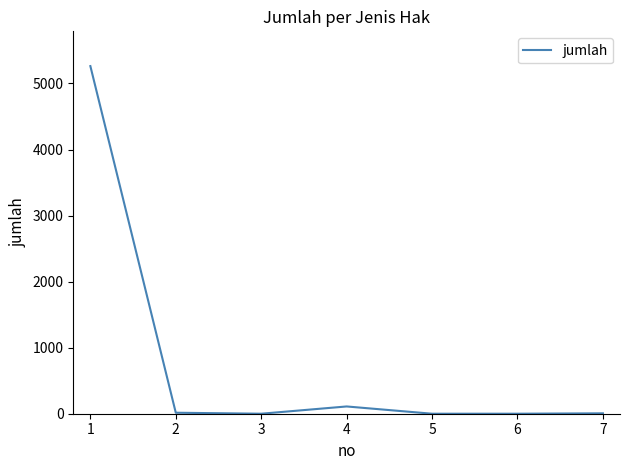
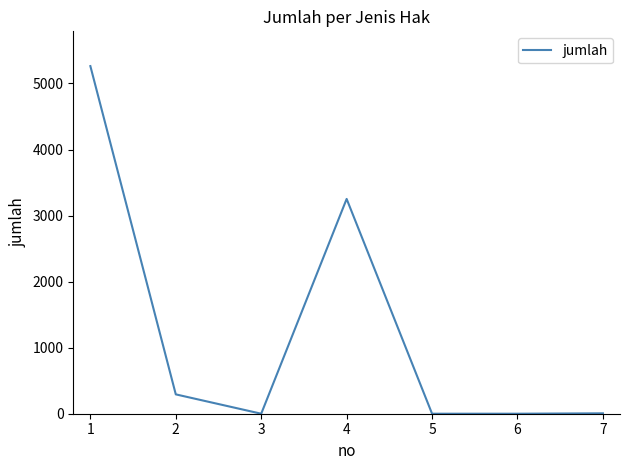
  {
    "1": 5300,
-   "2": 0,
+   "2": 300,
    "3": 0,
-   "4": 100,
+   "4": 3300,
    "5": 0,
    "6": 0,
    "7": 0
  }
